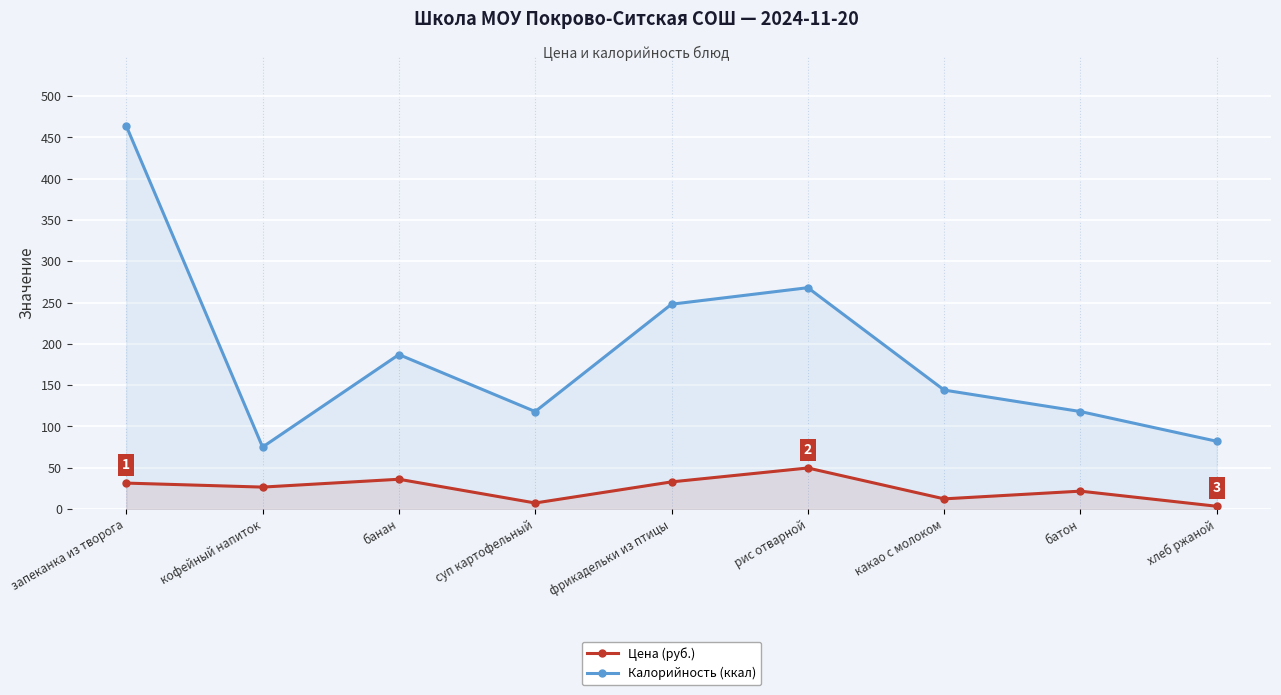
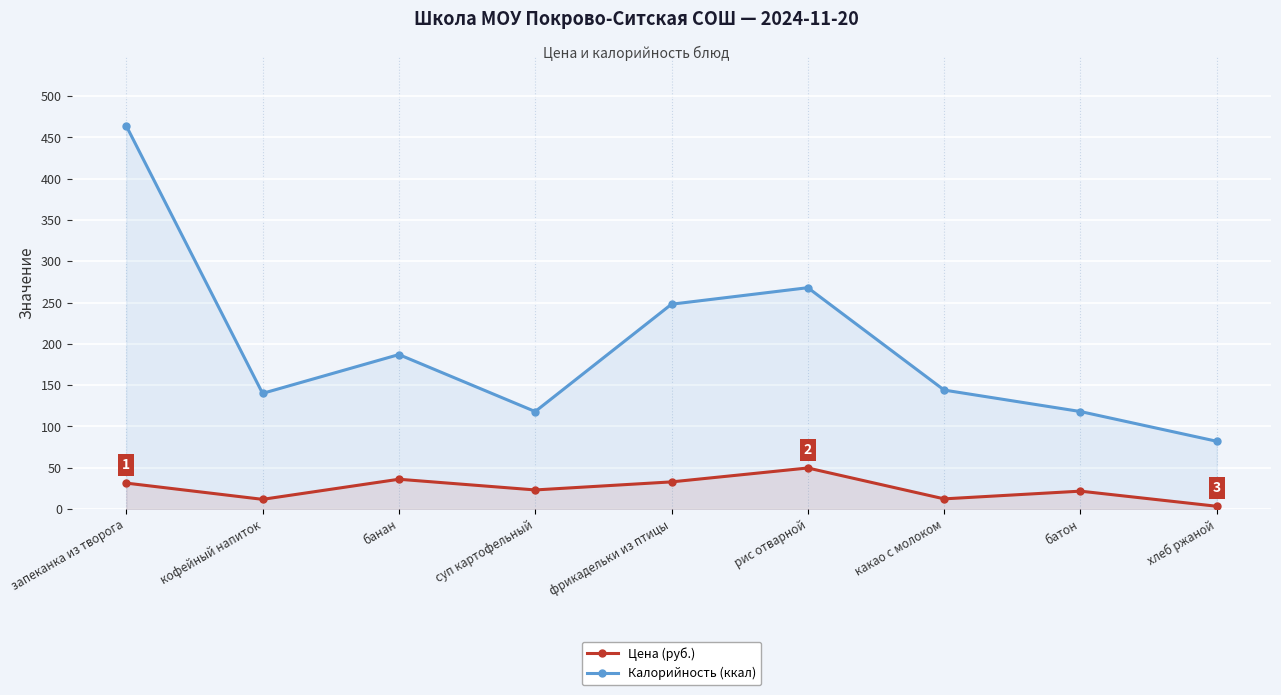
  {
    "Цена (руб.)": {
-     "кофейный напиток": 30,
+     "кофейный напиток": 10,
      "банан": 40,
-     "суп картофельный": 10,
+     "суп картофельный": 20,
      "фрикадельки из птицы": 30,
      "какао с молоком": 10,
      "батон": 20
    },
    "Калорийность (ккал)": {
      "запеканка из творога": 460,
-     "кофейный напиток": 80,
+     "кофейный напиток": 140,
      "банан": 190,
      "суп картофельный": 120,
      "фрикадельки из птицы": 250,
      "рис отварной": 270,
      "какао с молоком": 140,
      "батон": 120,
      "хлеб ржаной": 80
    }
  }
